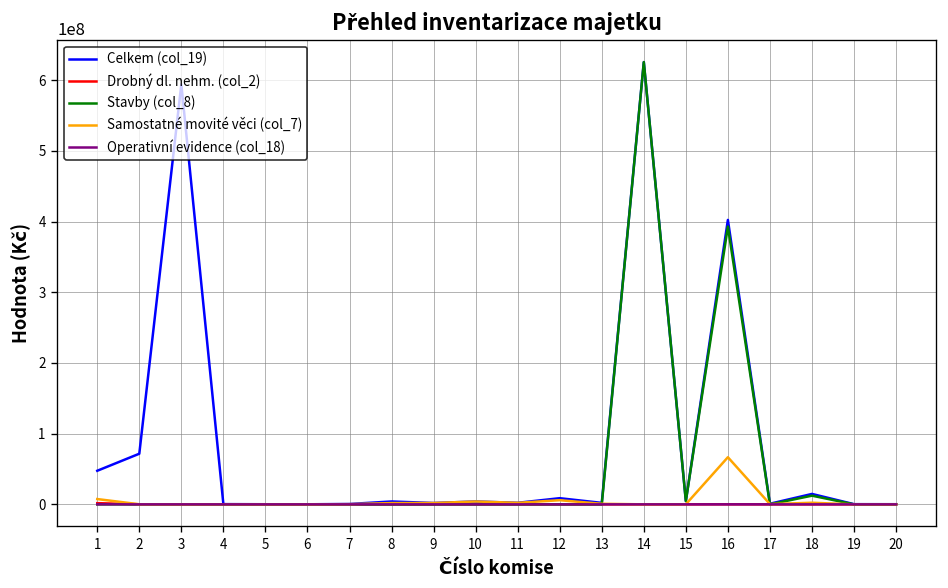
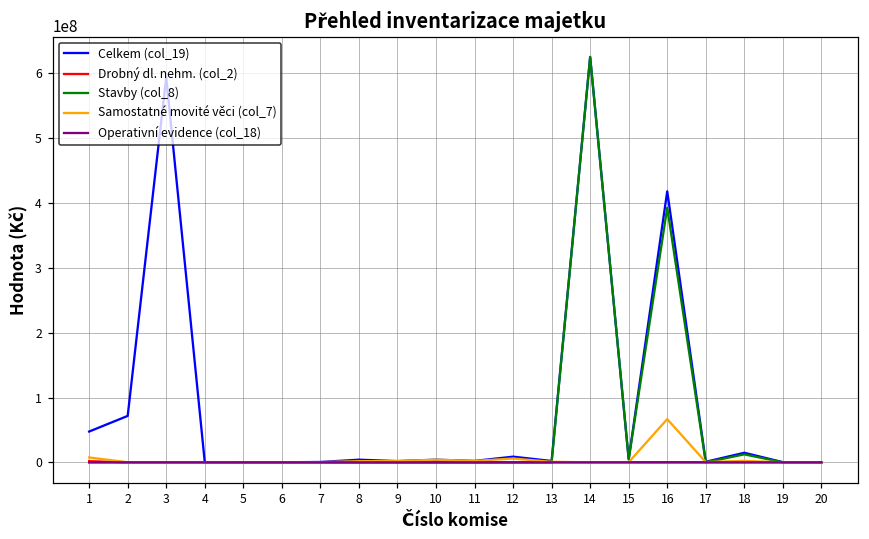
  {
    "Celkem (col_19)": {
      "1": 50000000,
      "2": 70000000,
-     "16": 400000000
+     "16": 420000000
    },
    "Stavby (col_8)": {
      "16": 390000000
    },
    "Samostatné movité věci (col_7)": {
      "1": 10000000,
      "16": 70000000
    }
  }
